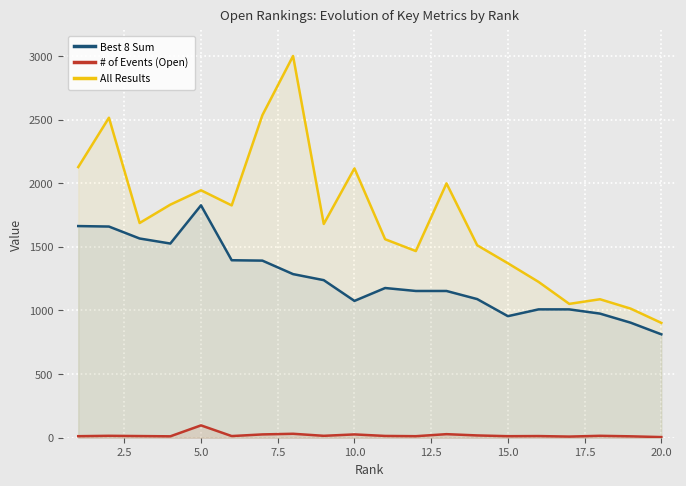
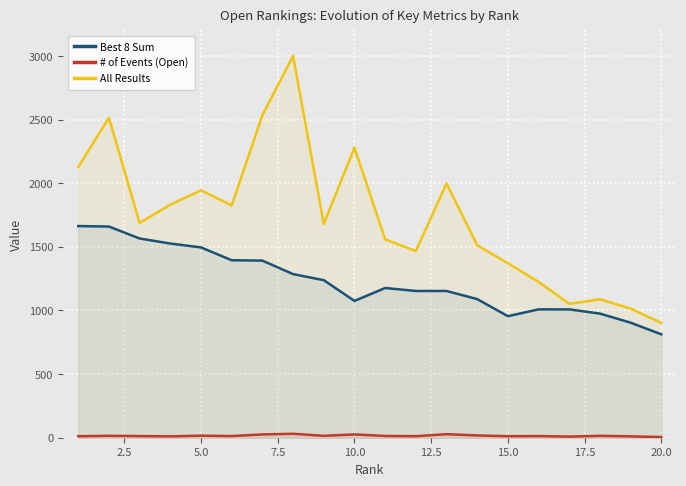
  {
    "Best 8 Sum": {
-     "5.0": 1830,
+     "5.0": 1500,
      "10.0": 1080,
      "15.0": 960,
      "20.0": 810
    },
    "# of Events (Open)": {
-     "5.0": 100,
+     "5.0": 20,
      "10.0": 30,
      "15.0": 10,
      "20.0": 10
    },
    "All Results": {
      "5.0": 1940,
-     "10.0": 2120,
+     "10.0": 2280,
      "15.0": 1370,
      "20.0": 900
    }
  }
